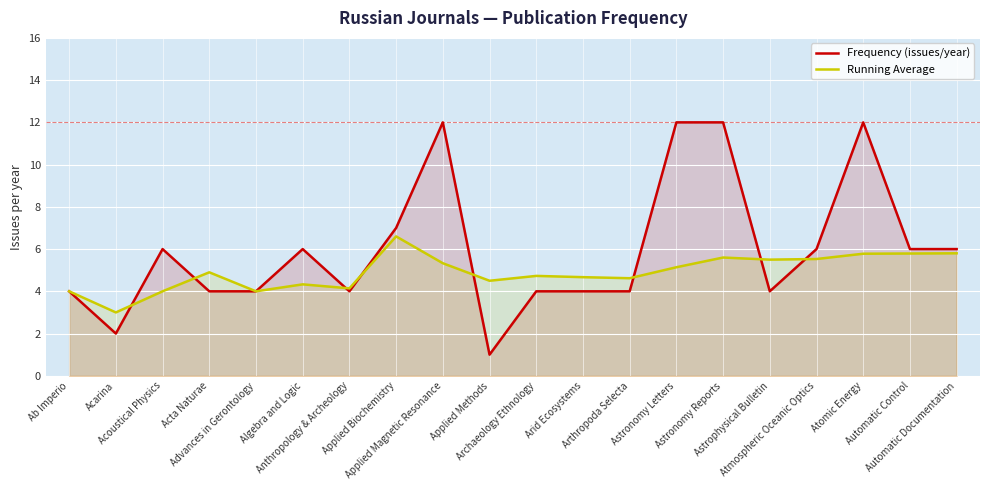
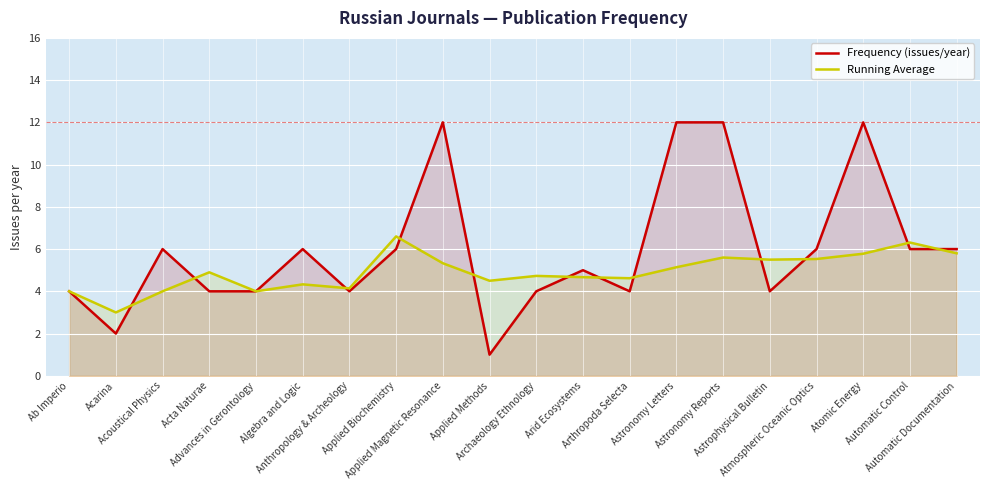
  {
    "Frequency (issues/year)": {
      "Acarina": 2,
      "Acoustical Physics": 6,
      "Acta Naturae": 4,
      "Algebra and Logic": 6,
      "Anthropology & Archeology": 4,
-     "Applied Biochemistry": 7,
+     "Applied Biochemistry": 6,
      "Applied Magnetic Resonance": 12,
      "Applied Methods": 1,
      "Archaeology Ethnology": 4,
-     "Arid Ecosystems": 4,
+     "Arid Ecosystems": 5,
      "Arthropoda Selecta": 4,
      "Astronomy Letters": 12,
      "Astronomy Reports": 12,
      "Astrophysical Bulletin": 4,
      "Atmospheric Oceanic Optics": 6,
      "Atomic Energy": 12,
      "Automatic Control": 6,
      "Automatic Documentation": 6
    },
    "Running Average": {
      "Acarina": 3.0,
      "Acoustical Physics": 4.0,
      "Acta Naturae": 4.9,
      "Algebra and Logic": 4.3,
      "Anthropology & Archeology": 4.1,
      "Applied Biochemistry": 6.6,
      "Applied Magnetic Resonance": 5.3,
      "Applied Methods": 4.5,
      "Archaeology Ethnology": 4.7,
      "Arid Ecosystems": 4.7,
      "Arthropoda Selecta": 4.6,
      "Astronomy Letters": 5.1,
      "Astronomy Reports": 5.6,
      "Astrophysical Bulletin": 5.5,
      "Atmospheric Oceanic Optics": 5.5,
      "Atomic Energy": 5.8,
-     "Automatic Control": 5.8,
+     "Automatic Control": 6.3,
      "Automatic Documentation": 5.8
    }
  }
